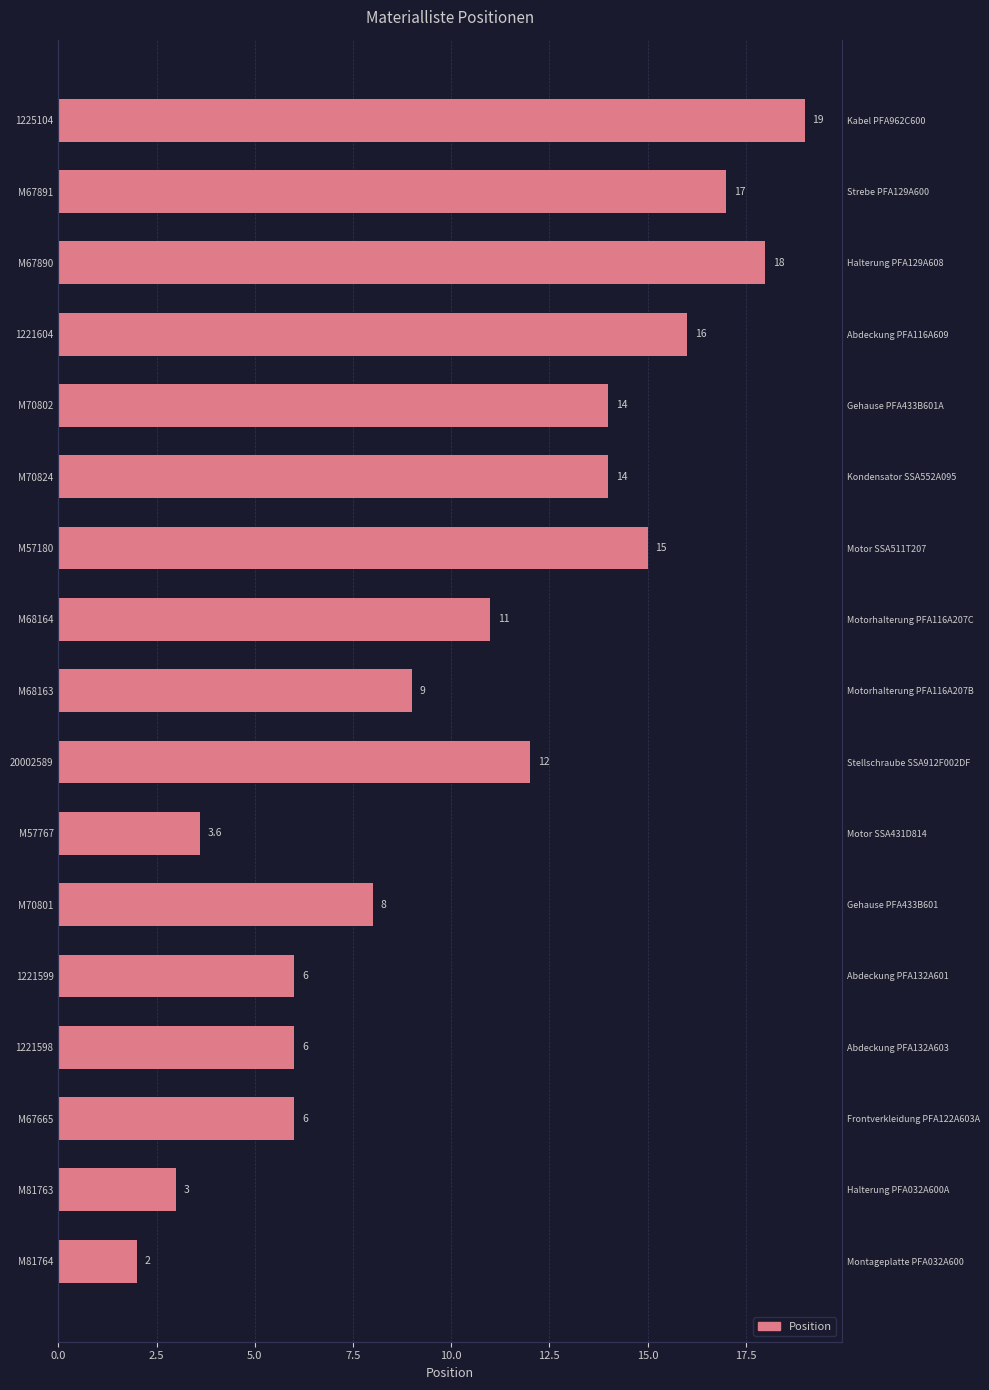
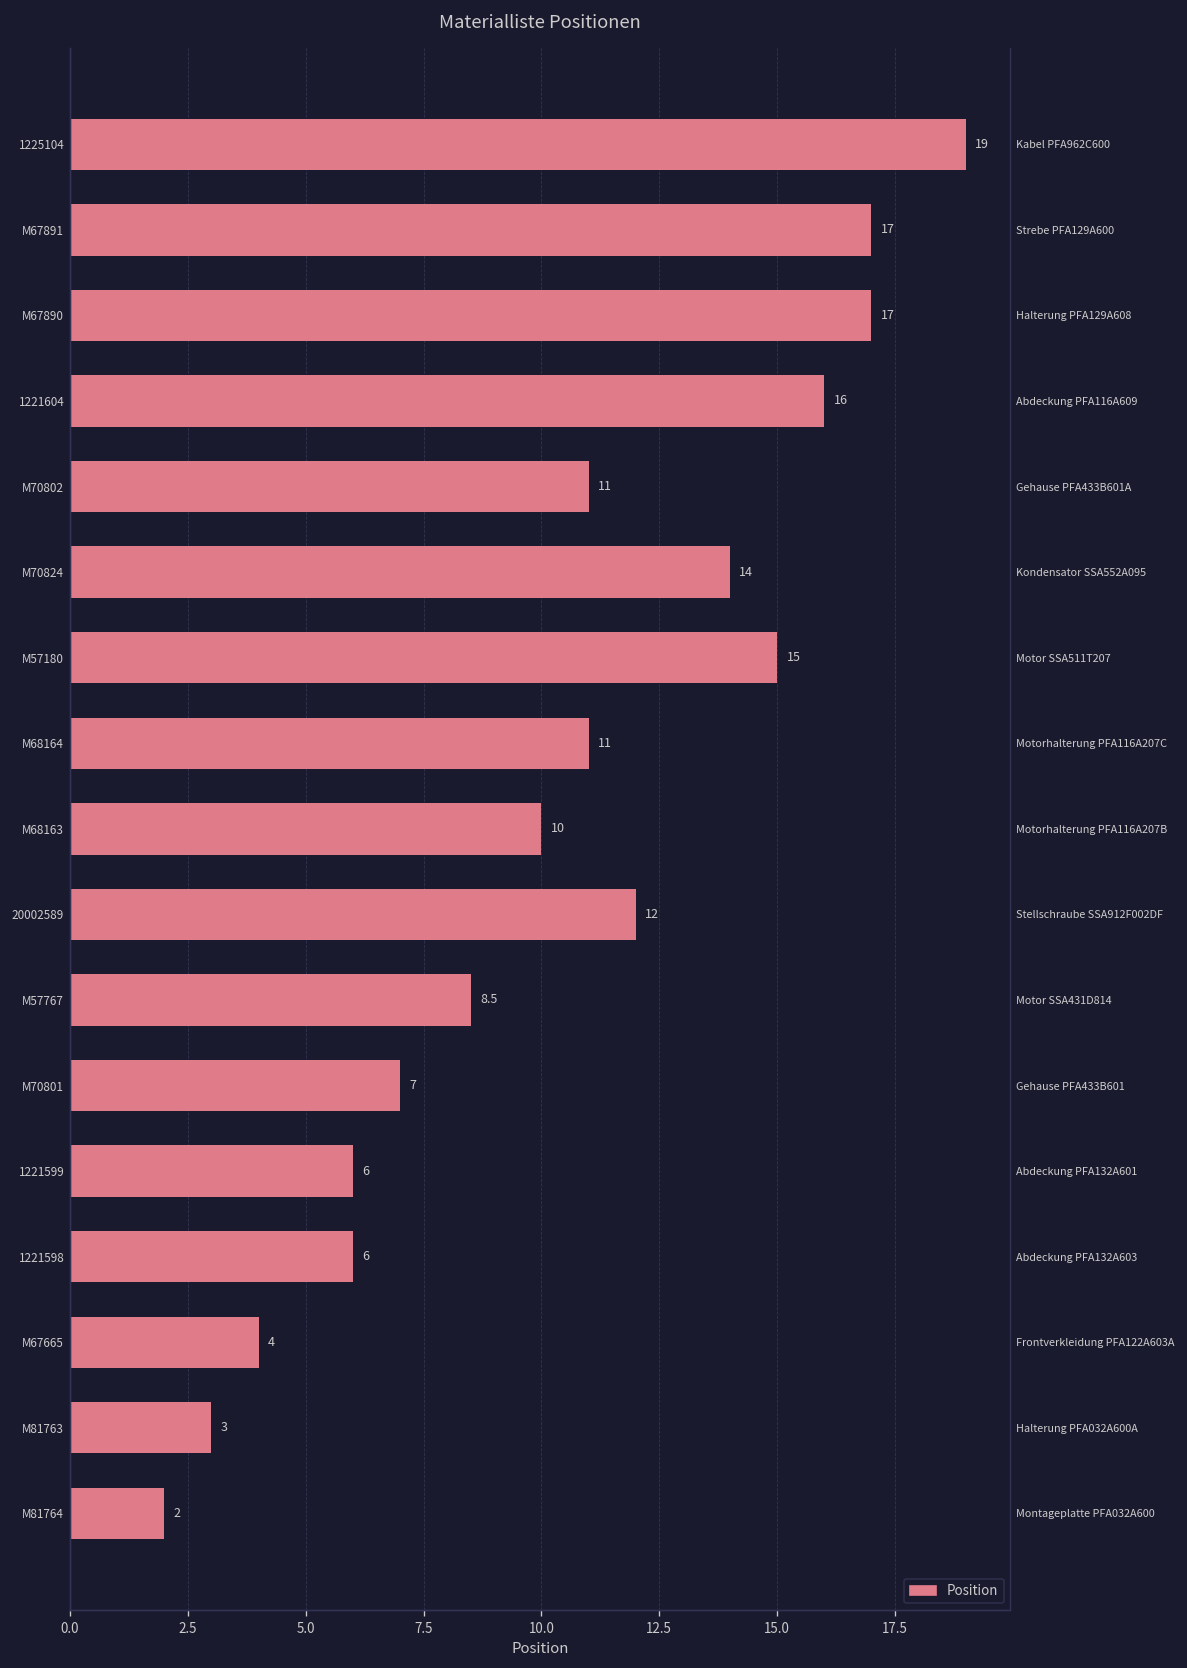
  {
    "1225104": 19,
    "M67891": 17,
-   "M67890": 18,
+   "M67890": 17,
    "1221604": 16,
-   "M70802": 14,
+   "M70802": 11,
    "M70824": 14,
    "M57180": 15,
    "M68164": 11,
-   "M68163": 9,
+   "M68163": 10,
    "20002589": 12,
-   "M57767": 3.6,
-   "M70801": 8,
+   "M57767": 8.5,
+   "M70801": 7,
    "1221599": 6,
    "1221598": 6,
-   "M67665": 6,
+   "M67665": 4,
    "M81763": 3,
    "M81764": 2
  }
